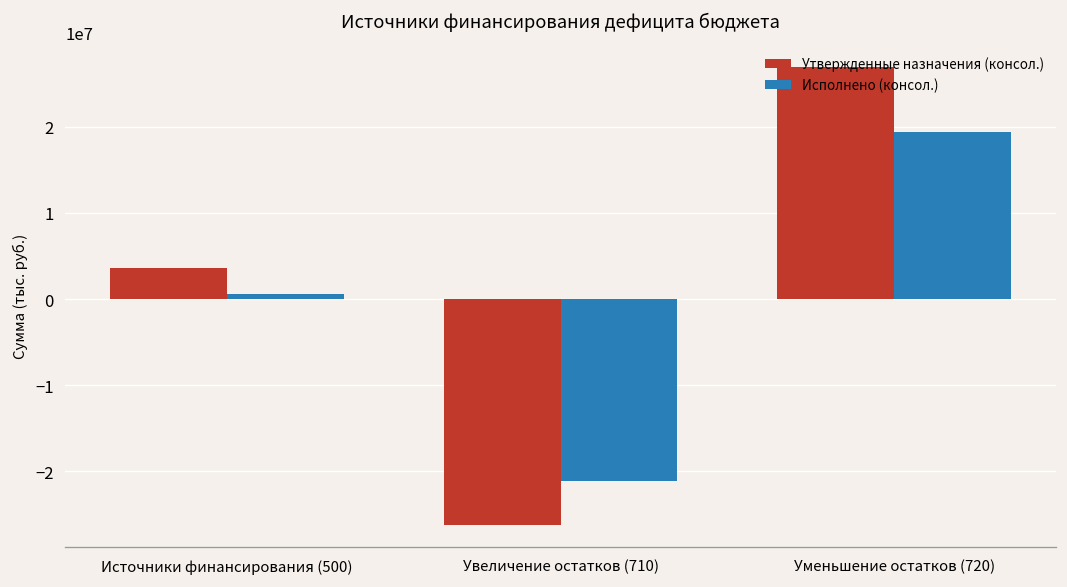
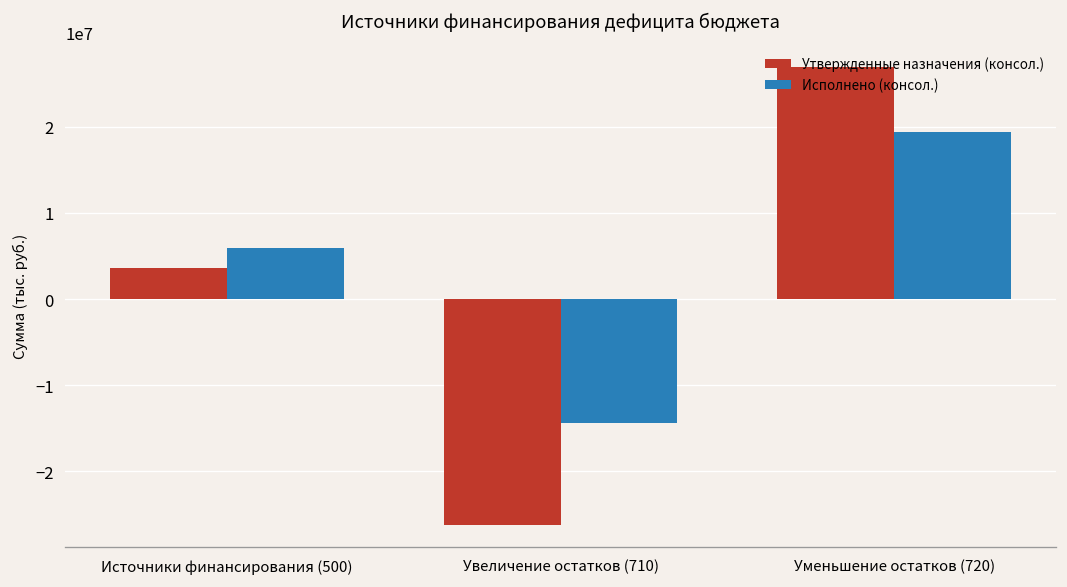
  {
    "Утвержденные назначения (консол.)": {
      "Источники финансирования (500)": 4000000,
      "Увеличение остатков (710)": -26000000,
      "Уменьшение остатков (720)": 27000000
    },
    "Исполнено (консол.)": {
-     "Источники финансирования (500)": 1000000,
-     "Увеличение остатков (710)": -21000000,
+     "Источники финансирования (500)": 6000000,
+     "Увеличение остатков (710)": -14000000,
      "Уменьшение остатков (720)": 19000000
    }
  }
